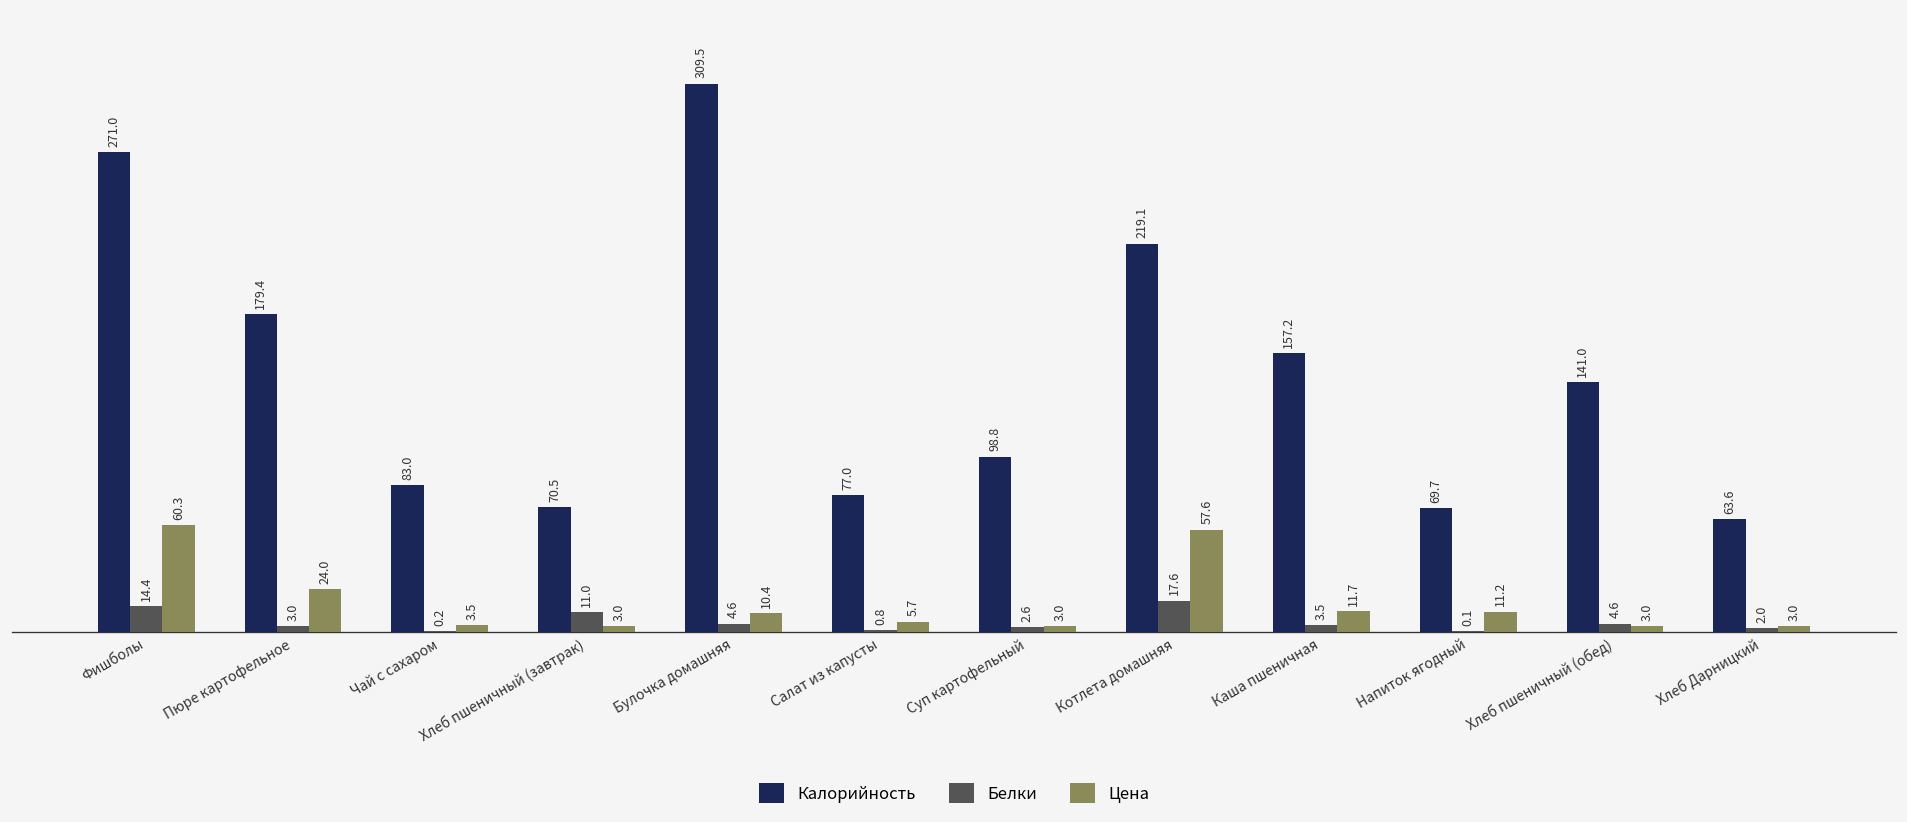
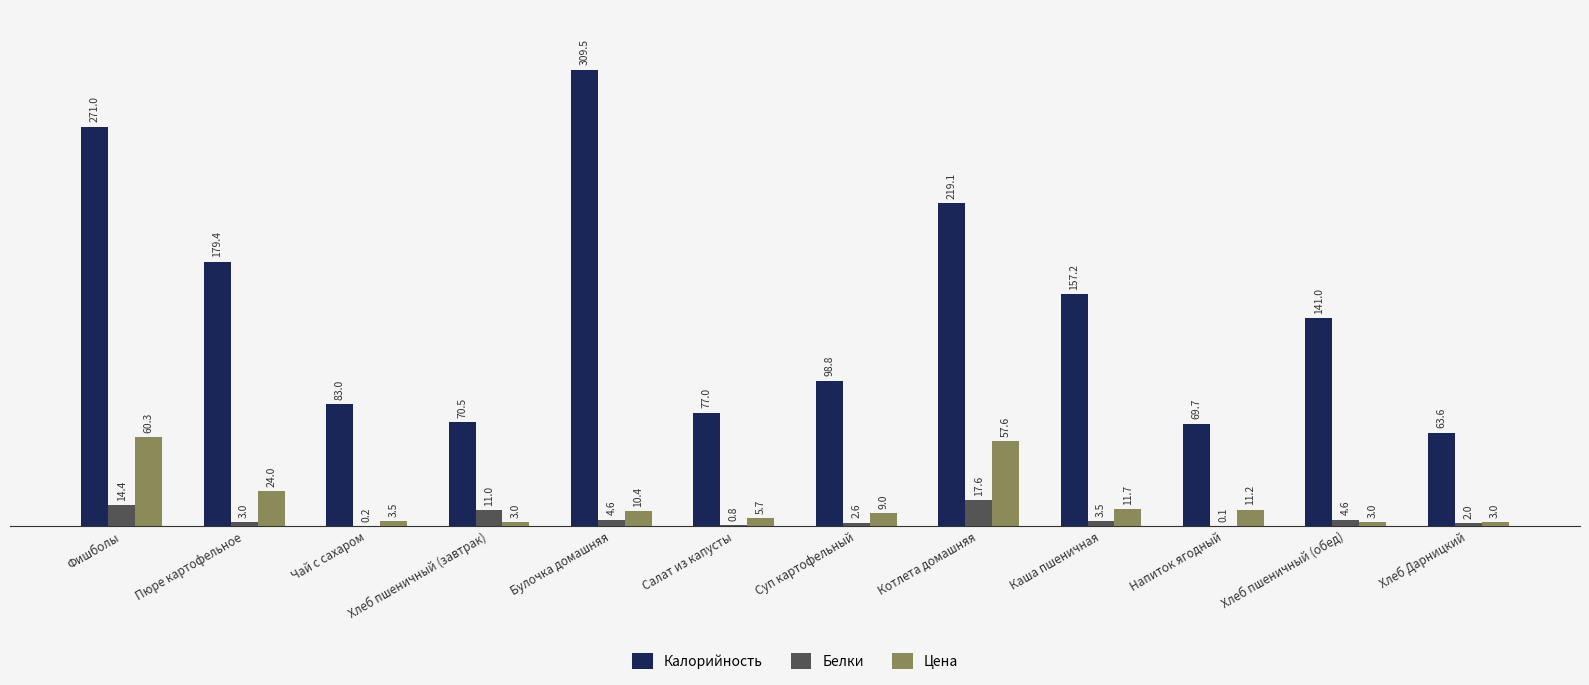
  {
    "Калорийность": {
      "Фишболы": 271.0,
      "Пюре картофельное": 179.4,
      "Чай с сахаром": 83.0,
      "Хлеб пшеничный (завтрак)": 70.5,
      "Булочка домашняя": 309.5,
      "Салат из капусты": 77.0,
      "Суп картофельный": 98.8,
      "Котлета домашняя": 219.1,
      "Каша пшеничная": 157.2,
      "Напиток ягодный": 69.7,
      "Хлеб пшеничный (обед)": 141.0,
      "Хлеб Дарницкий": 63.6
    },
    "Белки": {
      "Фишболы": 14.4,
      "Пюре картофельное": 3.0,
      "Чай с сахаром": 0.2,
      "Хлеб пшеничный (завтрак)": 11.0,
      "Булочка домашняя": 4.6,
      "Салат из капусты": 0.8,
      "Суп картофельный": 2.6,
      "Котлета домашняя": 17.6,
      "Каша пшеничная": 3.5,
      "Напиток ягодный": 0.1,
      "Хлеб пшеничный (обед)": 4.6,
      "Хлеб Дарницкий": 2.0
    },
    "Цена": {
      "Фишболы": 60.3,
      "Пюре картофельное": 24.0,
      "Чай с сахаром": 3.5,
      "Хлеб пшеничный (завтрак)": 3.0,
      "Булочка домашняя": 10.4,
      "Салат из капусты": 5.7,
-     "Суп картофельный": 3.0,
+     "Суп картофельный": 9.0,
      "Котлета домашняя": 57.6,
      "Каша пшеничная": 11.7,
      "Напиток ягодный": 11.2,
      "Хлеб пшеничный (обед)": 3.0,
      "Хлеб Дарницкий": 3.0
    }
  }
